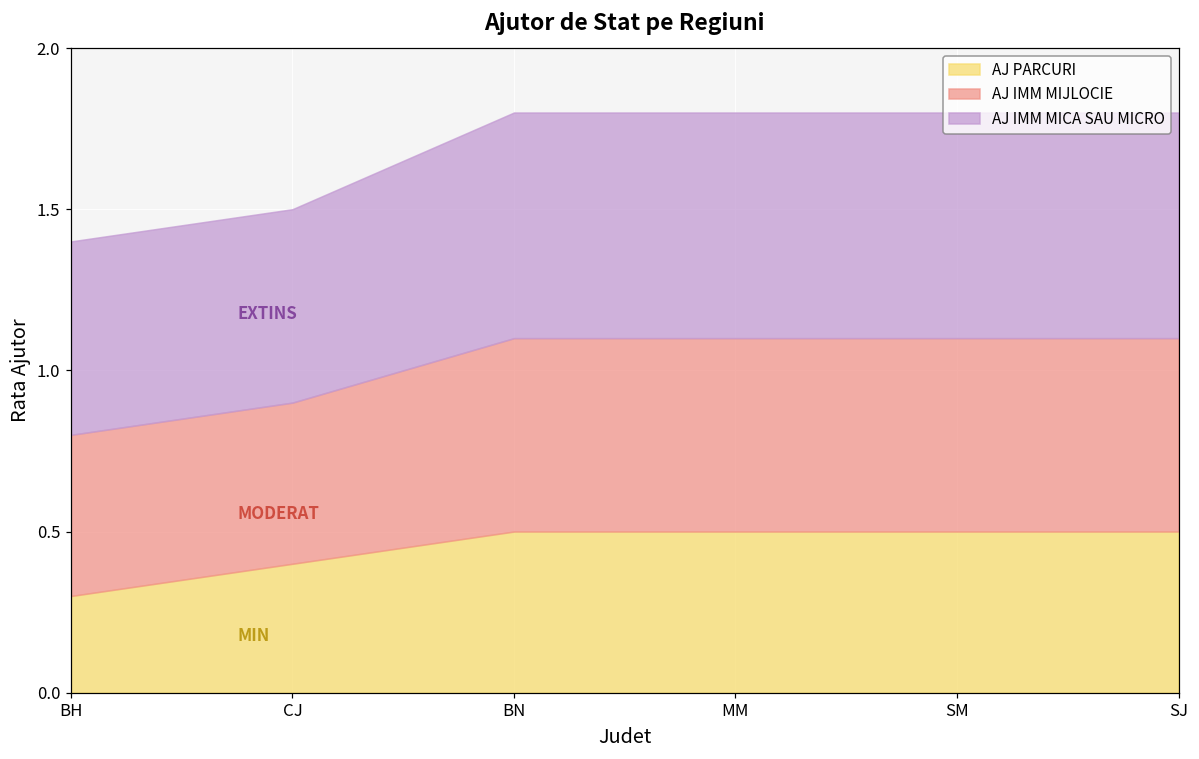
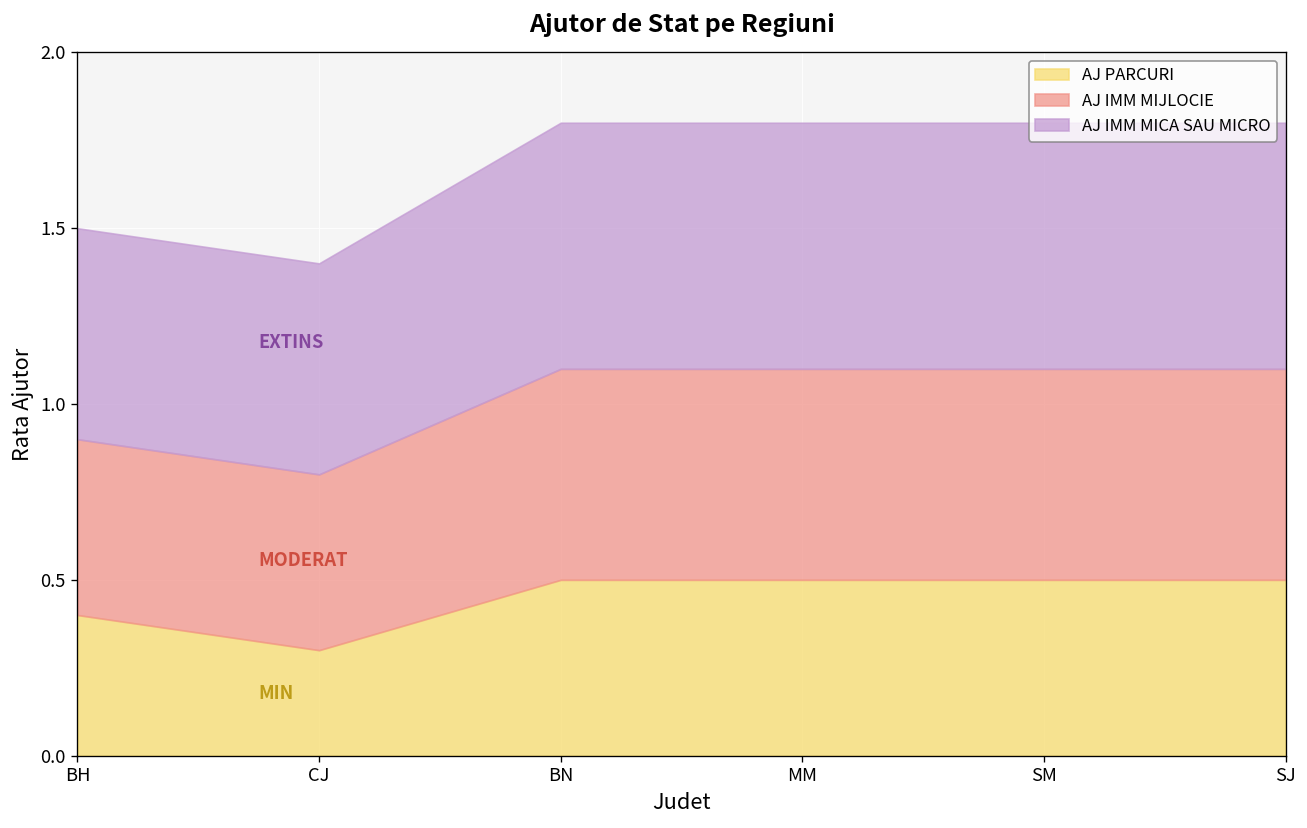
  {
    "AJ PARCURI": {
-     "BH": 0.3,
-     "CJ": 0.4,
+     "BH": 0.4,
+     "CJ": 0.3,
      "BN": 0.5,
      "MM": 0.5,
      "SM": 0.5,
      "SJ": 0.5
    },
    "AJ IMM MIJLOCIE": {
      "BH": 0.5,
      "CJ": 0.5,
      "BN": 0.6,
      "MM": 0.6,
      "SM": 0.6,
      "SJ": 0.6
    },
    "AJ IMM MICA SAU MICRO": {
      "BH": 0.6,
      "CJ": 0.6,
      "BN": 0.7,
      "MM": 0.7,
      "SJ": 0.7
    }
  }
